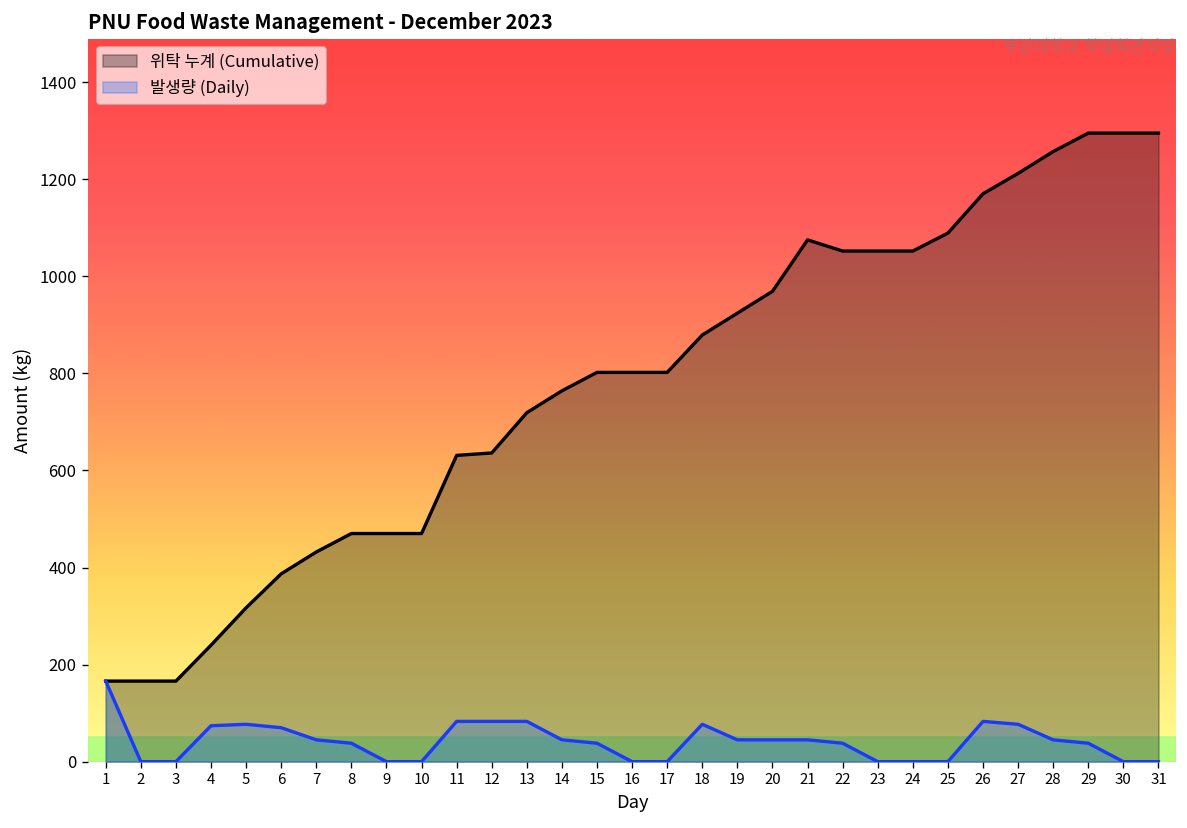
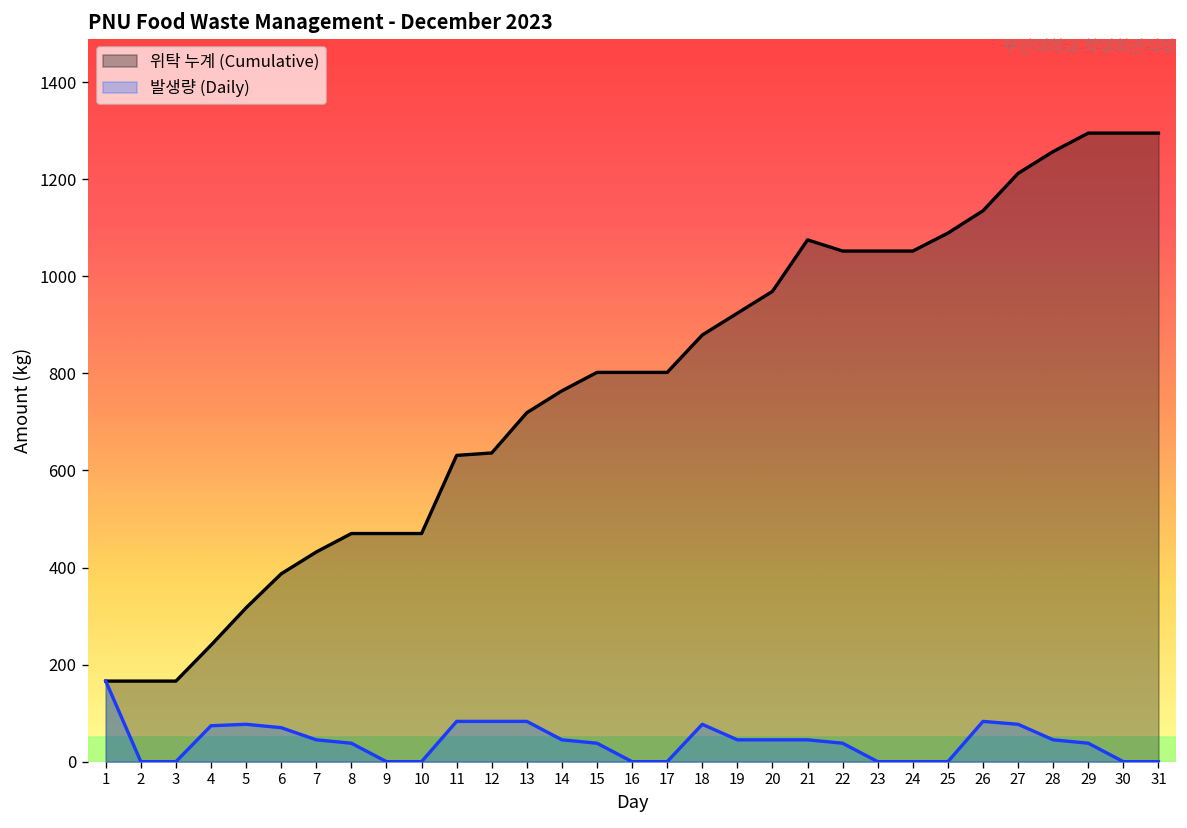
  {
    "위탁 누계 (Cumulative)": {
      "2": 170,
      "3": 170,
      "4": 240,
      "5": 320,
      "6": 390,
      "7": 430,
      "8": 470,
      "9": 470,
      "10": 470,
      "11": 630,
      "12": 640,
      "13": 720,
      "14": 760,
      "15": 800,
      "16": 800,
      "17": 800,
      "18": 880,
      "19": 920,
      "20": 970,
      "21": 1080,
      "22": 1050,
      "23": 1050,
      "24": 1050,
      "25": 1090,
-     "26": 1170,
+     "26": 1140,
      "27": 1210,
      "28": 1260,
      "29": 1300,
      "30": 1300,
      "31": 1300
    },
    "발생량 (Daily)": {
      "4": 70,
      "5": 80,
      "6": 70,
      "11": 80,
      "12": 80,
      "13": 80,
      "18": 80,
      "26": 80,
      "27": 80
    }
  }
